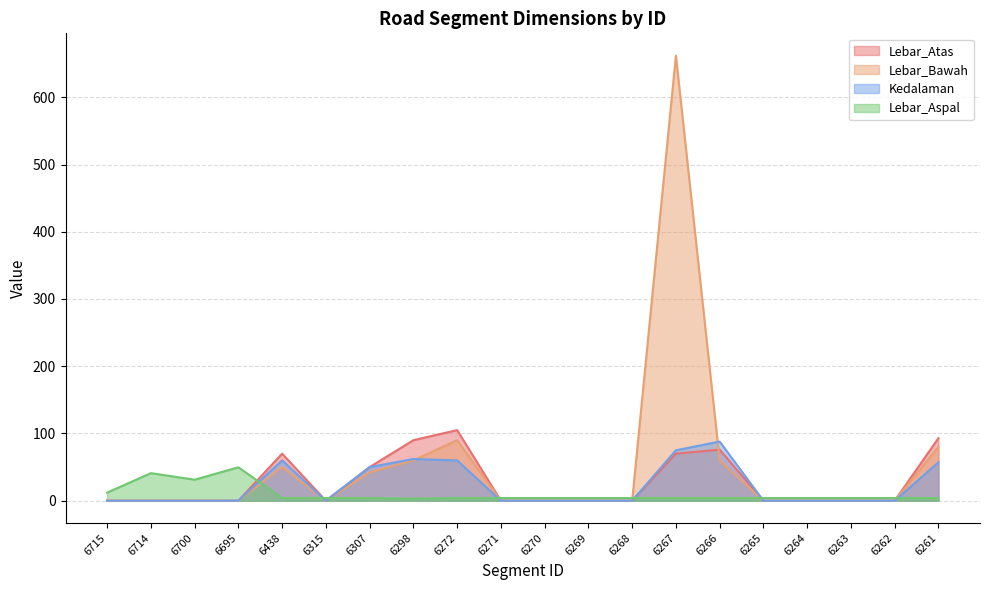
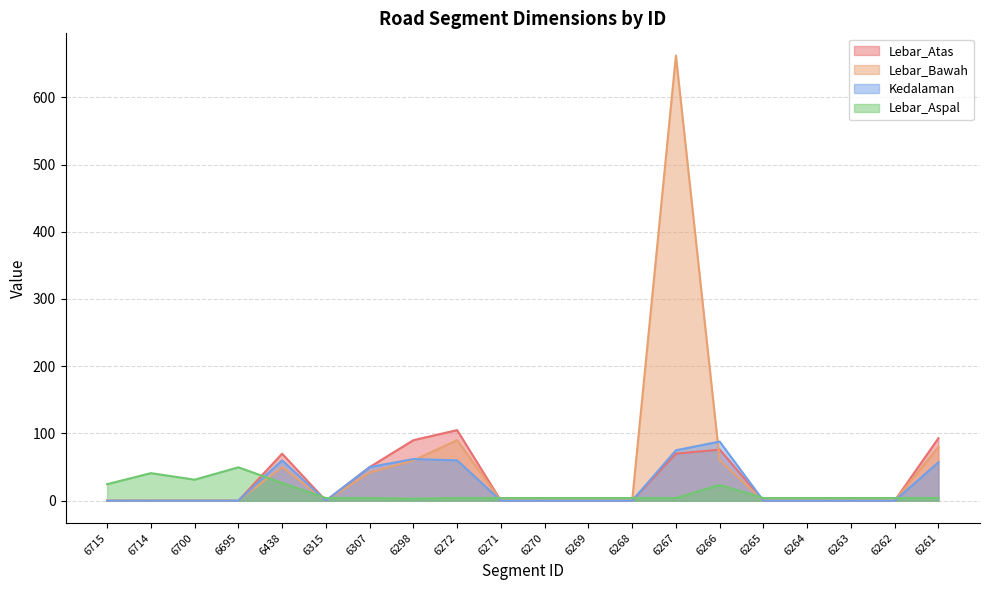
  {
    "Kedalaman": {
      "6438": 60,
      "6272": 60,
      "6267": 80,
      "6266": 90,
      "6261": 60
    },
    "Lebar_Aspal": {
-     "6715": 10,
+     "6715": 20,
      "6714": 40,
      "6700": 30,
      "6695": 50,
-     "6438": 0,
+     "6438": 30,
      "6315": 0,
      "6307": 0,
      "6298": 0,
      "6272": 0,
      "6271": 0,
      "6270": 0,
      "6269": 0,
      "6268": 0,
      "6267": 0,
-     "6266": 0,
+     "6266": 20,
      "6265": 0,
      "6264": 0,
      "6263": 0,
      "6262": 0,
      "6261": 0
    }
  }
